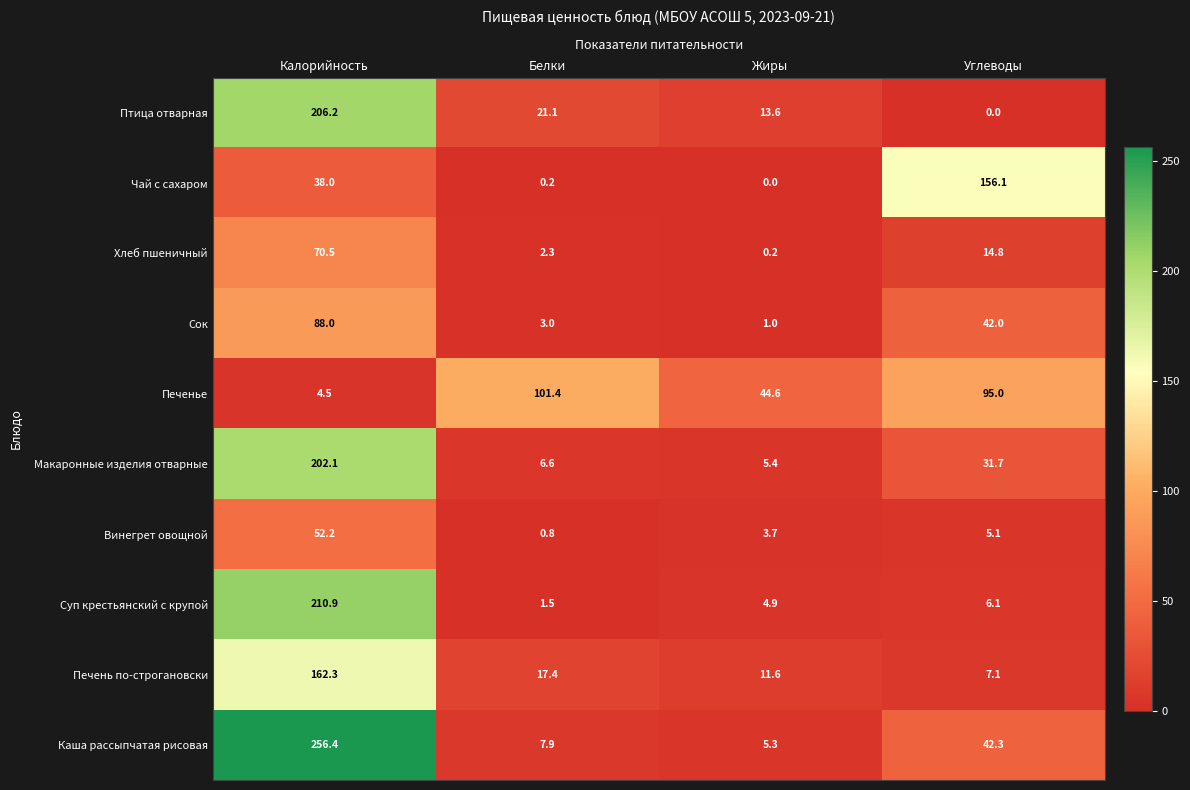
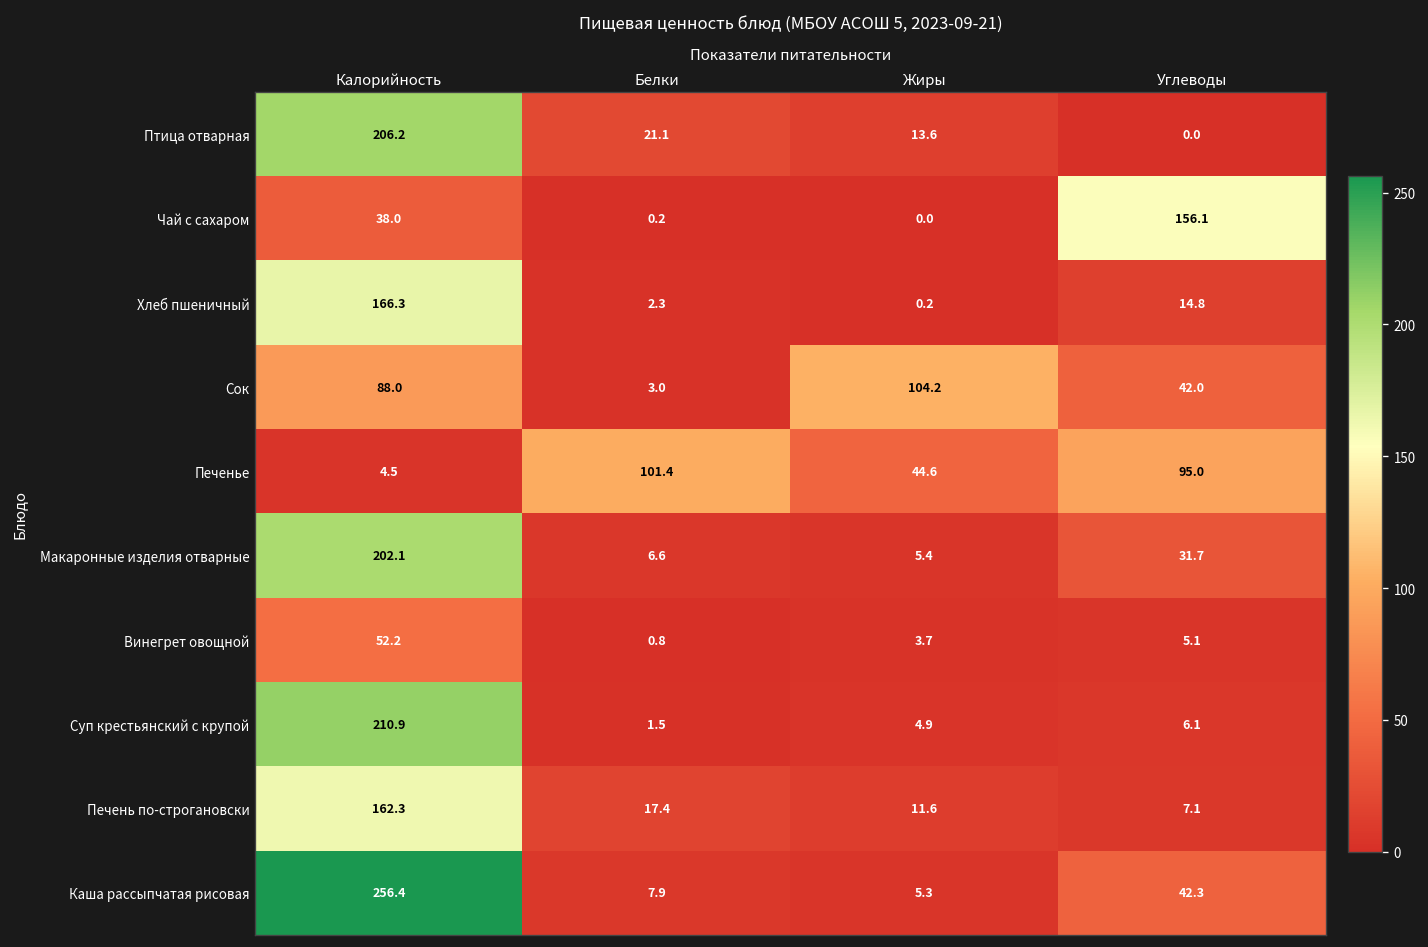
  {
    "Птица отварная": {
      "Калорийность": 206.2,
      "Белки": 21.1,
      "Жиры": 13.6,
      "Углеводы": 0.0
    },
    "Чай с сахаром": {
      "Калорийность": 38.0,
      "Белки": 0.2,
      "Жиры": 0.0,
      "Углеводы": 156.1
    },
    "Хлеб пшеничный": {
-     "Калорийность": 70.5,
+     "Калорийность": 166.3,
      "Белки": 2.3,
      "Жиры": 0.2,
      "Углеводы": 14.8
    },
    "Сок": {
      "Калорийность": 88.0,
      "Белки": 3.0,
-     "Жиры": 1.0,
+     "Жиры": 104.2,
      "Углеводы": 42.0
    },
    "Печенье": {
      "Калорийность": 4.5,
      "Белки": 101.4,
      "Жиры": 44.6,
      "Углеводы": 95.0
    },
    "Макаронные изделия отварные": {
      "Калорийность": 202.1,
      "Белки": 6.6,
      "Жиры": 5.4,
      "Углеводы": 31.7
    },
    "Винегрет овощной": {
      "Калорийность": 52.2,
      "Белки": 0.8,
      "Жиры": 3.7,
      "Углеводы": 5.1
    },
    "Суп крестьянский с крупой": {
      "Калорийность": 210.9,
      "Белки": 1.5,
      "Жиры": 4.9,
      "Углеводы": 6.1
    },
    "Печень по-строгановски": {
      "Калорийность": 162.3,
      "Белки": 17.4,
      "Жиры": 11.6,
      "Углеводы": 7.1
    },
    "Каша рассыпчатая рисовая": {
      "Калорийность": 256.4,
      "Белки": 7.9,
      "Жиры": 5.3,
      "Углеводы": 42.3
    }
  }
